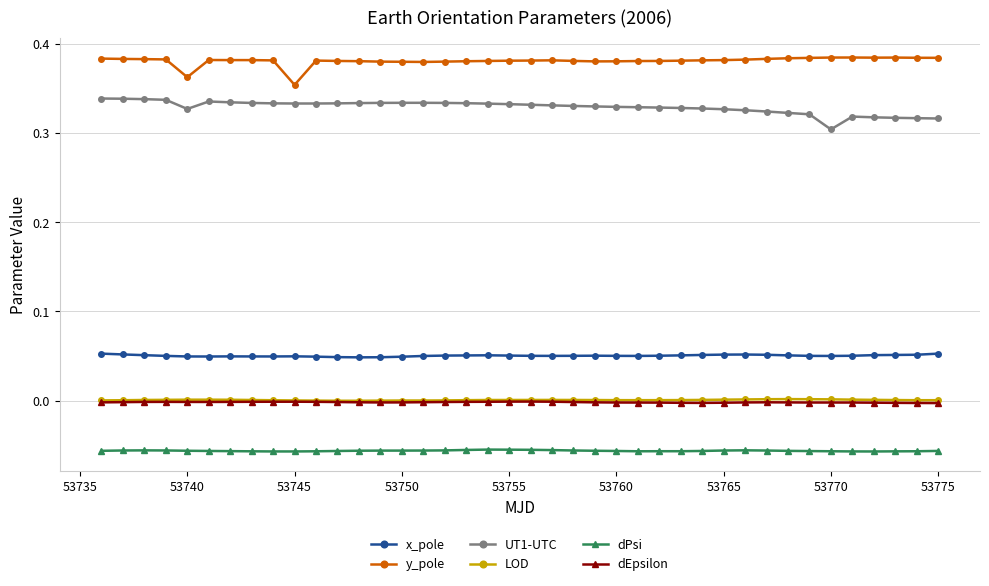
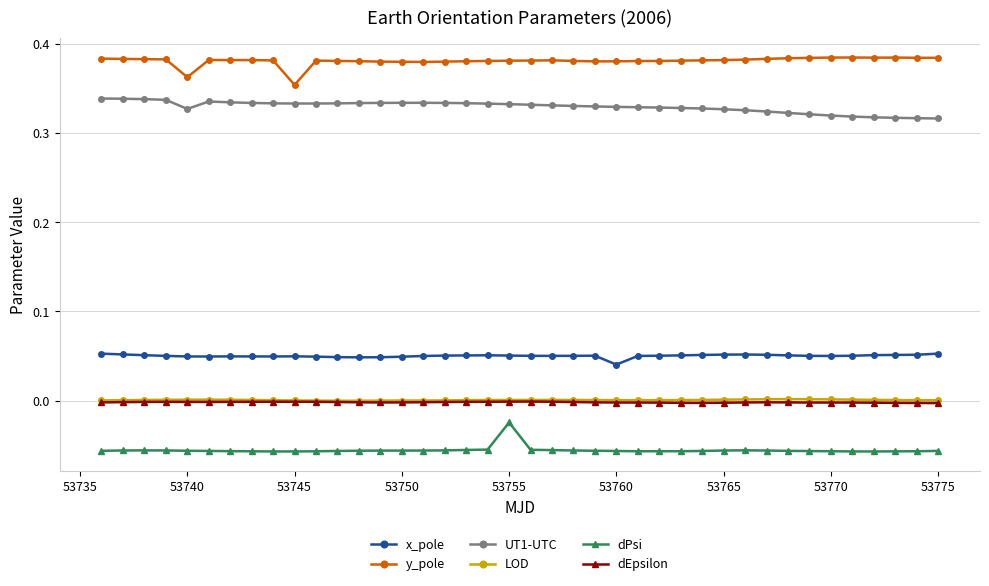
  {
    "x_pole": {
      "53740": 0.05,
      "53745": 0.05,
      "53750": 0.05,
      "53755": 0.05,
-     "53760": 0.05,
+     "53760": 0.04,
      "53765": 0.05,
      "53770": 0.05,
      "53775": 0.05
    },
    "y_pole": {
      "53740": 0.36,
      "53745": 0.35,
      "53750": 0.38,
      "53755": 0.38,
      "53760": 0.38,
      "53765": 0.38,
      "53770": 0.38,
      "53775": 0.38
    },
    "UT1-UTC": {
      "53740": 0.33,
      "53745": 0.33,
      "53750": 0.33,
      "53755": 0.33,
      "53760": 0.33,
      "53765": 0.33,
-     "53770": 0.30,
+     "53770": 0.32,
      "53775": 0.32
    },
    "LOD": {
      "53765": 0.00,
      "53770": 0.00,
      "53775": 0.00
    },
    "dPsi": {
      "53740": -0.06,
      "53745": -0.06,
      "53750": -0.06,
-     "53755": -0.06,
+     "53755": -0.02,
      "53760": -0.06,
      "53765": -0.06,
      "53770": -0.06,
      "53775": -0.06
    },
    "dEpsilon": {
      "53765": 0.00,
      "53770": 0.00,
      "53775": 0.00
    }
  }
